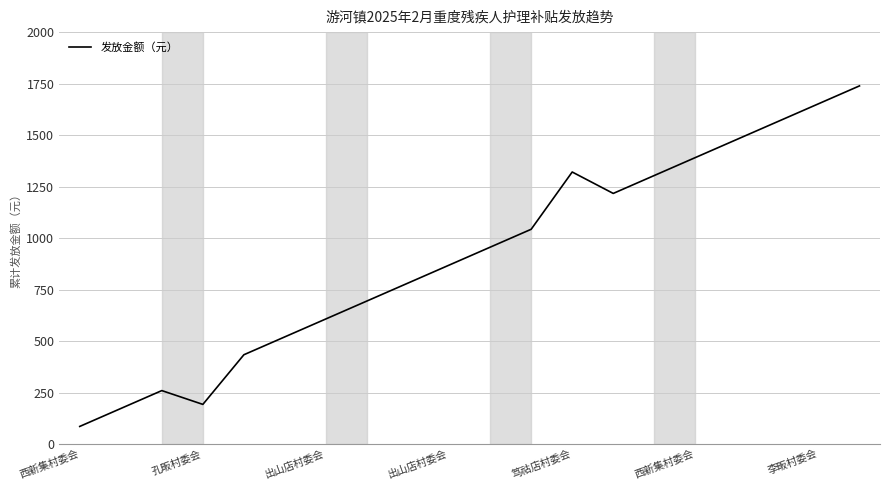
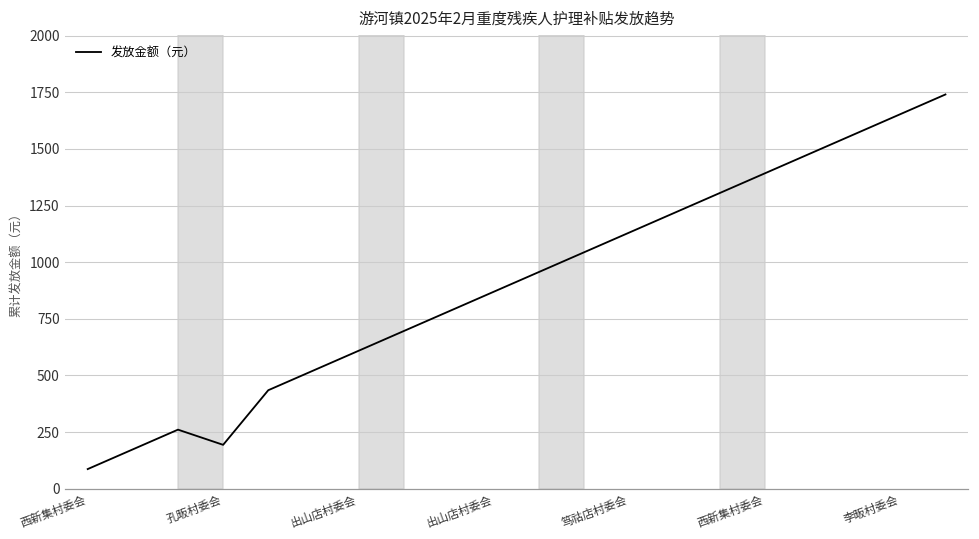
  {
    "孔畈村委会": 190,
-   "笃祜店村委会": 1320,
+   "笃祜店村委会": 1130,
    "李畈村委会": 1650
  }
